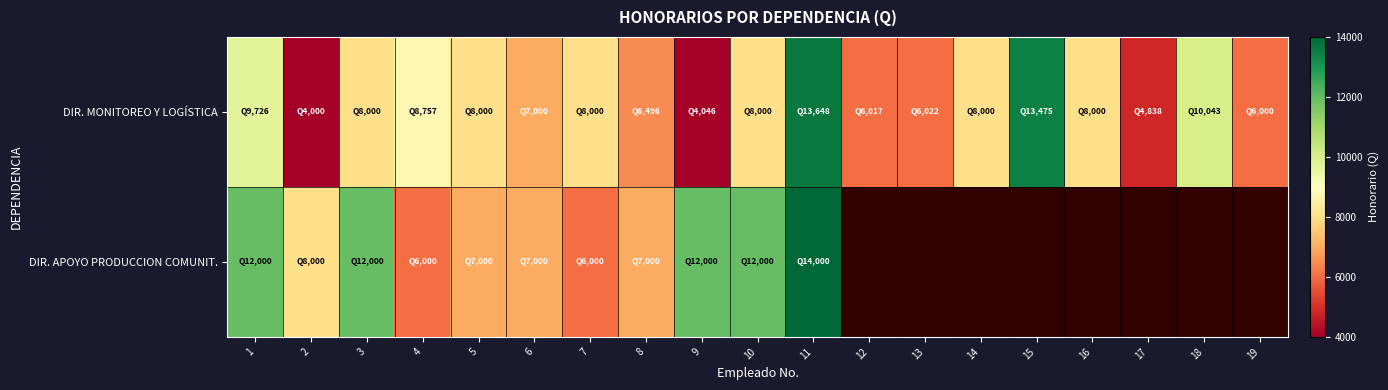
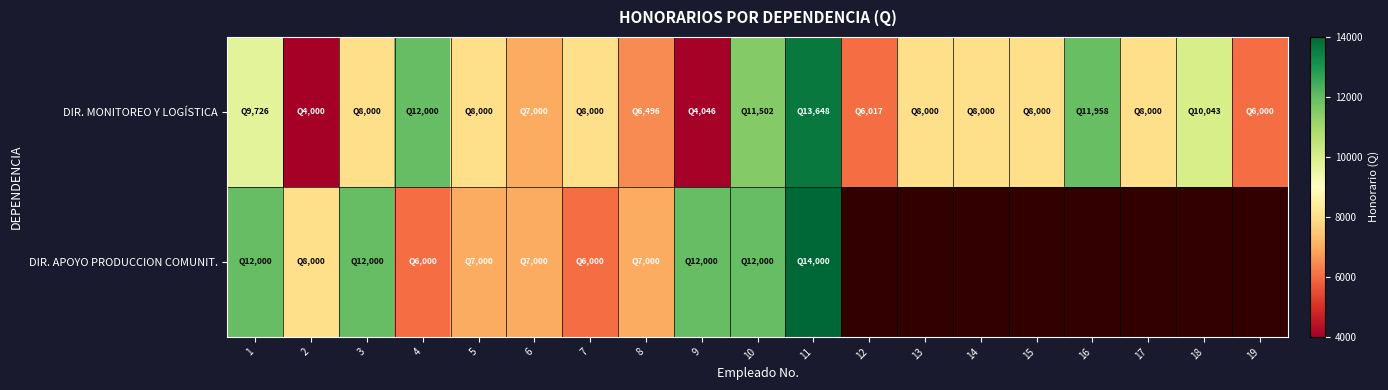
  {
    "DIR. MONITOREO Y LOGÍSTICA": {
-     "4": "8,757",
-     "10": "8,000",
-     "13": "6,022",
-     "15": "13,475",
-     "16": "8,000",
-     "17": "4,838"
+     "4": "12,000",
+     "10": "11,502",
+     "13": "8,000",
+     "15": "8,000",
+     "16": "11,958",
+     "17": "8,000"
    }
  }
